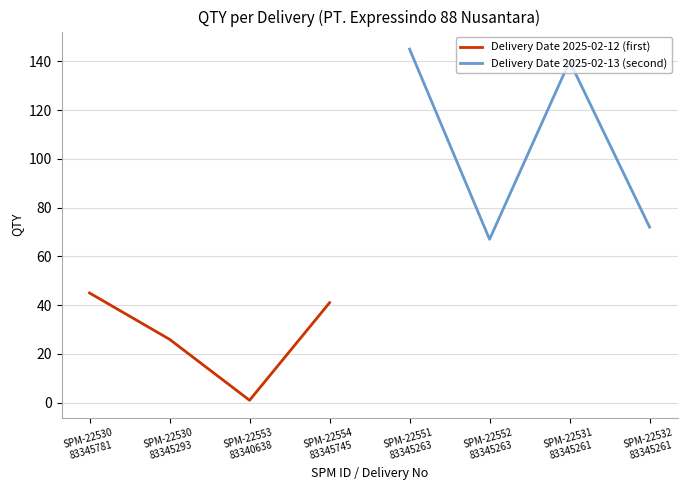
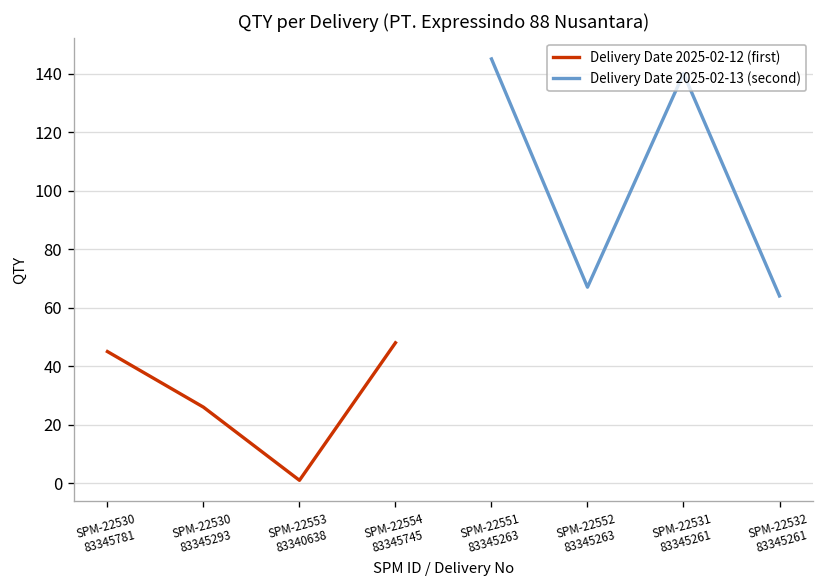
  {
    "Delivery Date 2025-02-12 (first)": {
      "SPM-22530 83345781": 45,
      "SPM-22530 83345293": 26,
      "SPM-22553 83340638": 1,
-     "SPM-22554 83345745": 41
+     "SPM-22554 83345745": 48
    },
    "Delivery Date 2025-02-13 (second)": {
      "SPM-22551 83345263": 145,
      "SPM-22552 83345263": 67,
-     "SPM-22532 83345261": 72
+     "SPM-22532 83345261": 64
    }
  }
